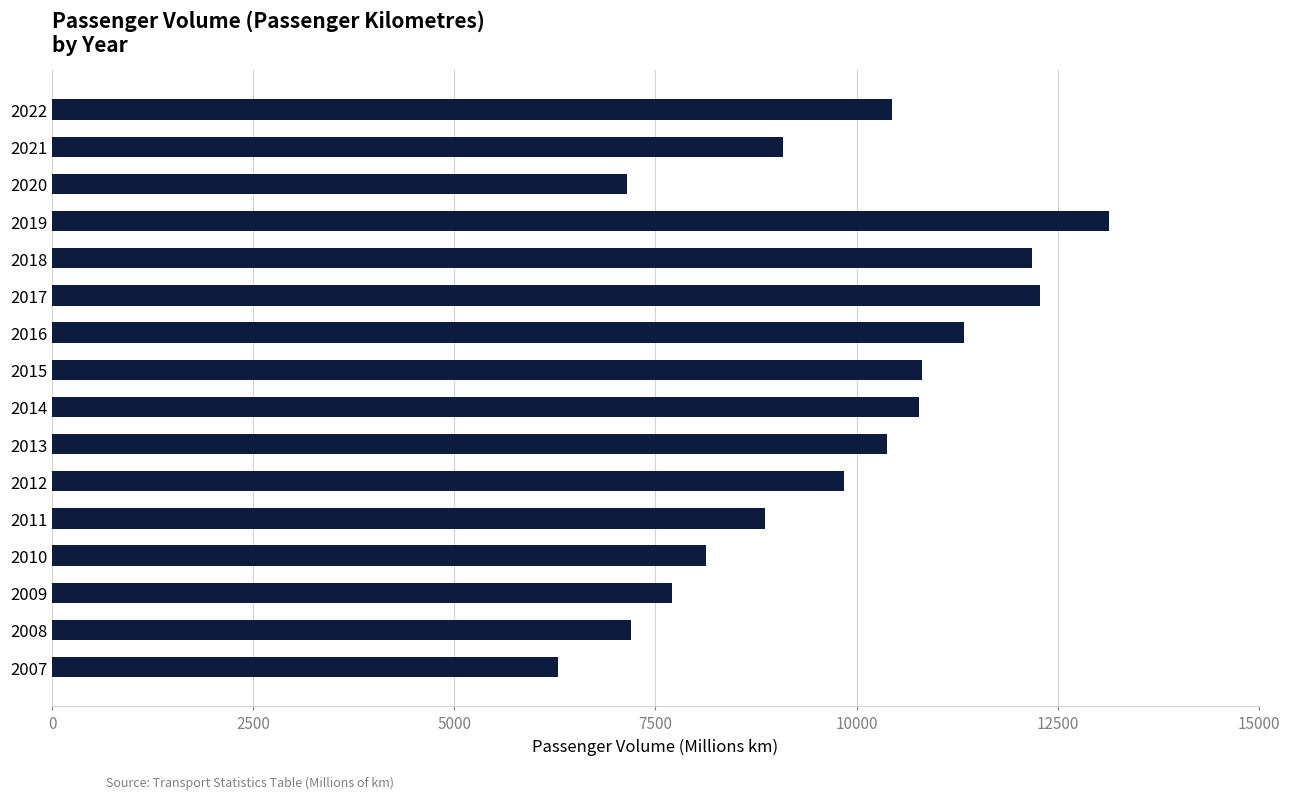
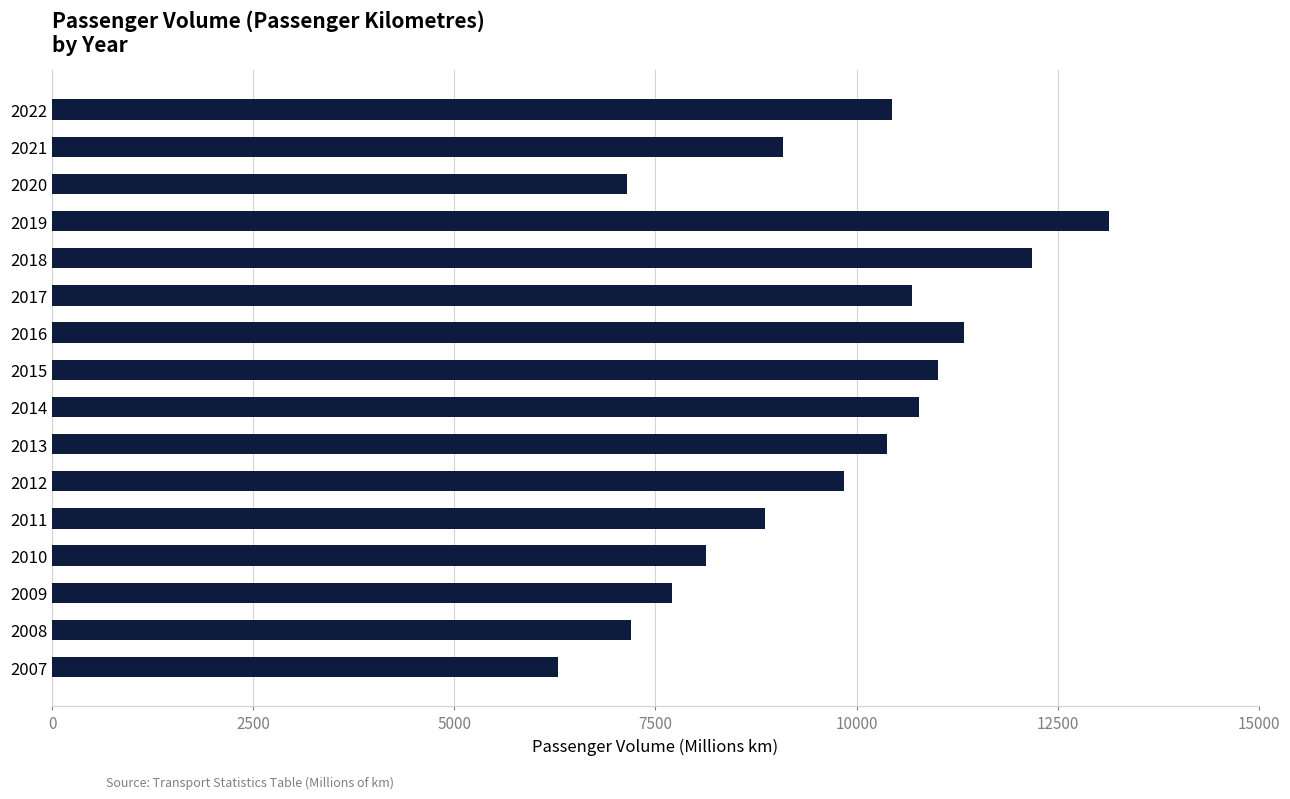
  {
    "2022": 10400,
    "2021": 9100,
    "2020": 7100,
    "2019": 13100,
    "2018": 12200,
-   "2017": 12300,
+   "2017": 10700,
    "2016": 11300,
-   "2015": 10800,
+   "2015": 11000,
    "2014": 10800,
    "2013": 10400,
    "2012": 9800,
    "2011": 8900,
    "2010": 8100,
    "2009": 7700,
    "2008": 7200,
    "2007": 6300
  }
